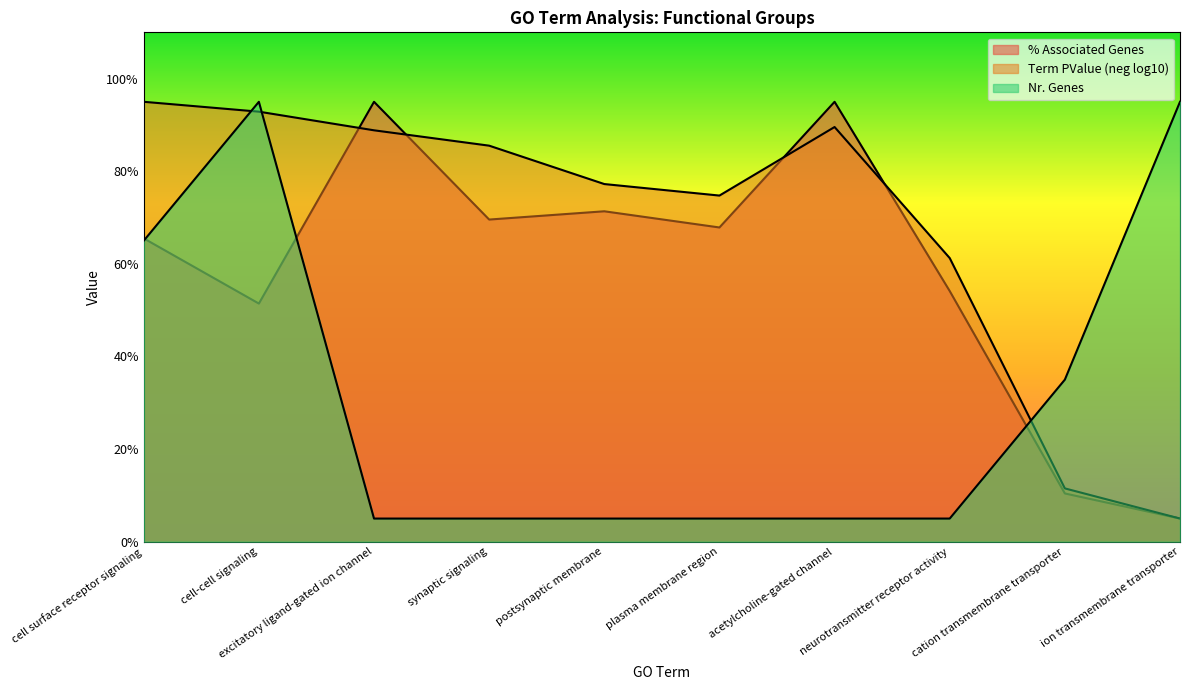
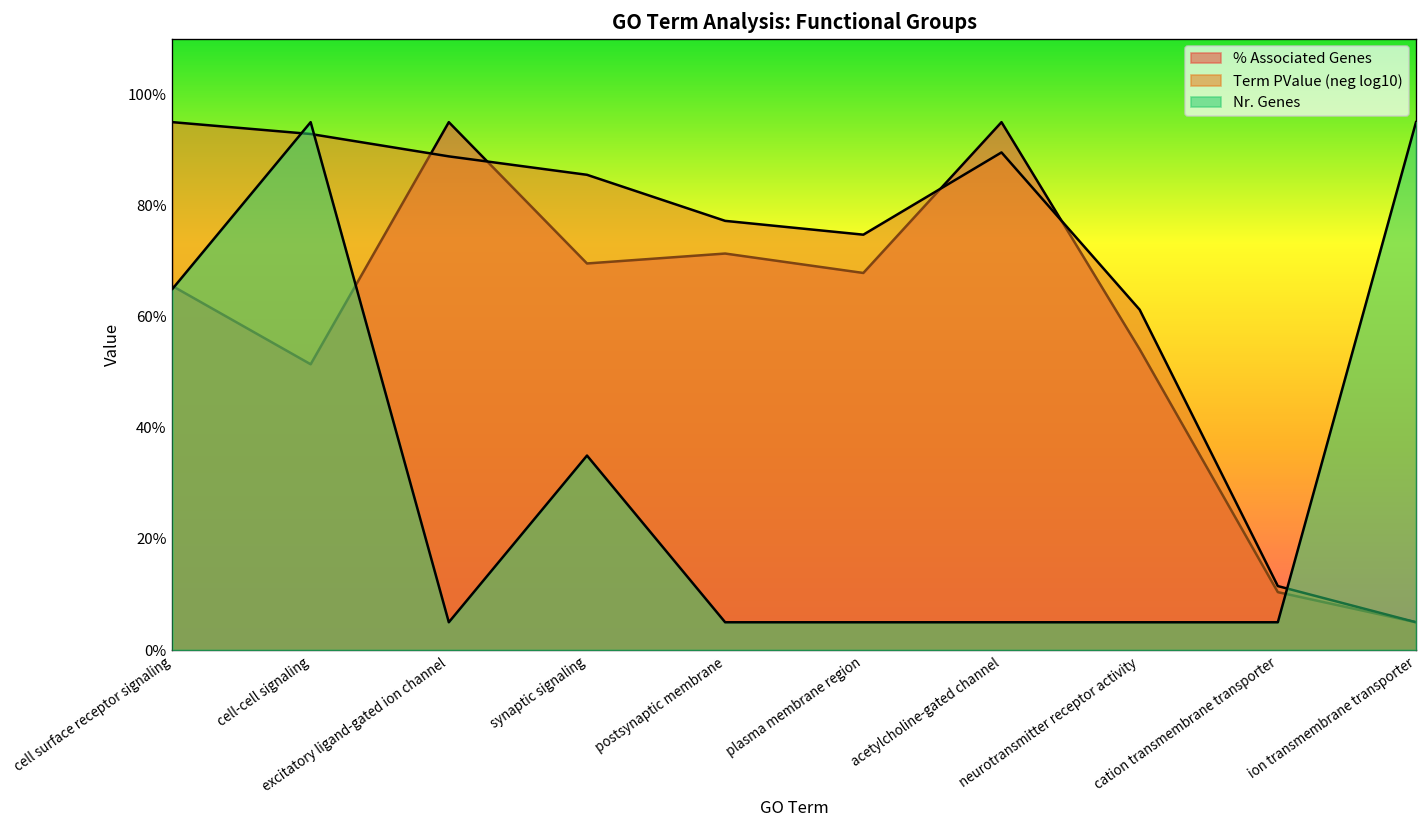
  {
    "Nr. Genes": {
      "cell-cell signaling": "95%",
      "excitatory ligand-gated ion channel": "5%",
-     "synaptic signaling": "5%",
+     "synaptic signaling": "35%",
      "postsynaptic membrane": "5%",
      "plasma membrane region": "5%",
      "acetylcholine-gated channel": "5%",
      "neurotransmitter receptor activity": "5%",
-     "cation transmembrane transporter": "35%",
+     "cation transmembrane transporter": "5%",
      "ion transmembrane transporter": "95%"
    }
  }
